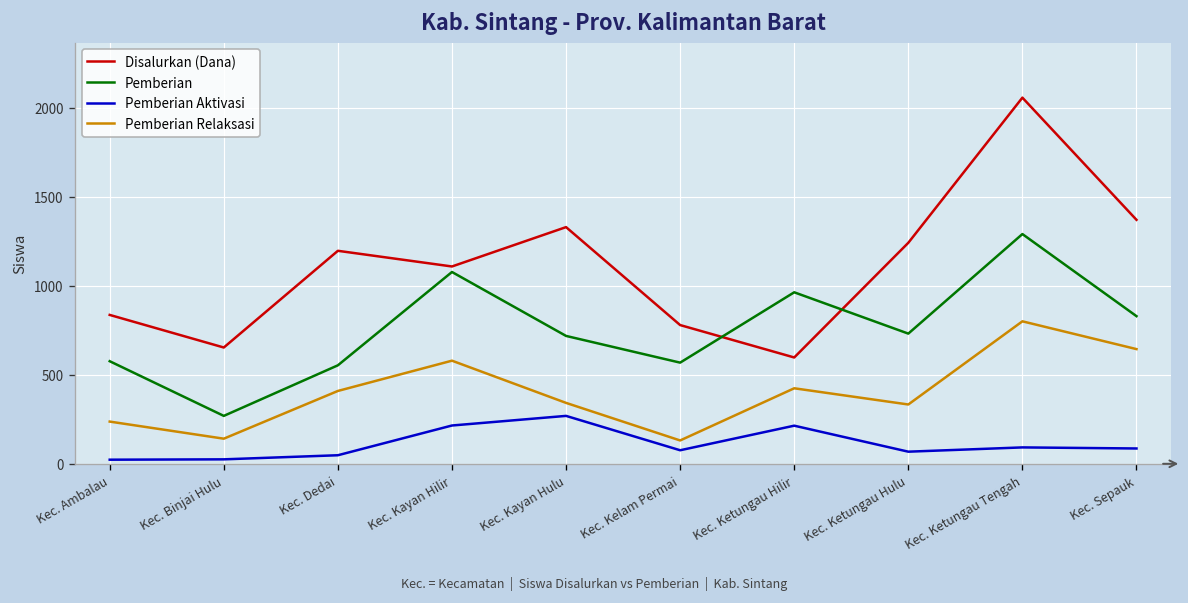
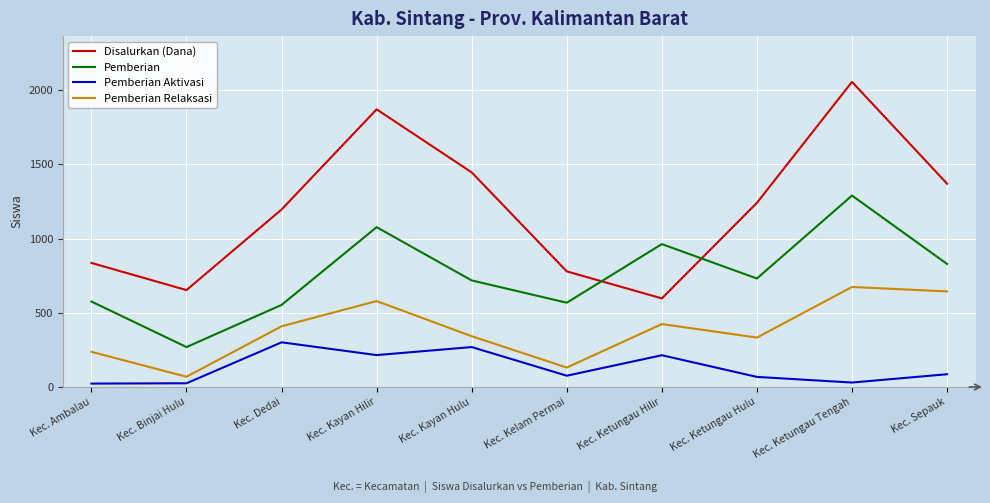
  {
    "Disalurkan (Dana)": {
      "Kec. Ambalau": 840,
      "Kec. Binjai Hulu": 650,
      "Kec. Dedai": 1200,
-     "Kec. Kayan Hilir": 1110,
-     "Kec. Kayan Hulu": 1330,
+     "Kec. Kayan Hilir": 1870,
+     "Kec. Kayan Hulu": 1450,
      "Kec. Kelam Permai": 780,
      "Kec. Ketungau Hilir": 600,
      "Kec. Ketungau Hulu": 1240,
      "Kec. Ketungau Tengah": 2060,
      "Kec. Sepauk": 1370
    },
    "Pemberian": {
      "Kec. Ambalau": 580,
      "Kec. Binjai Hulu": 270,
      "Kec. Dedai": 550,
      "Kec. Kayan Hilir": 1080,
      "Kec. Kayan Hulu": 720,
      "Kec. Kelam Permai": 570,
      "Kec. Ketungau Hilir": 960,
      "Kec. Ketungau Hulu": 730,
      "Kec. Ketungau Tengah": 1290,
      "Kec. Sepauk": 830
    },
    "Pemberian Aktivasi": {
      "Kec. Ambalau": 20,
      "Kec. Binjai Hulu": 30,
-     "Kec. Dedai": 50,
+     "Kec. Dedai": 300,
      "Kec. Kayan Hilir": 220,
      "Kec. Kayan Hulu": 270,
      "Kec. Kelam Permai": 80,
      "Kec. Ketungau Hilir": 210,
      "Kec. Ketungau Hulu": 70,
-     "Kec. Ketungau Tengah": 90,
+     "Kec. Ketungau Tengah": 30,
      "Kec. Sepauk": 90
    },
    "Pemberian Relaksasi": {
      "Kec. Ambalau": 240,
-     "Kec. Binjai Hulu": 140,
+     "Kec. Binjai Hulu": 70,
      "Kec. Dedai": 410,
      "Kec. Kayan Hilir": 580,
      "Kec. Kayan Hulu": 340,
      "Kec. Kelam Permai": 130,
      "Kec. Ketungau Hilir": 420,
      "Kec. Ketungau Hulu": 330,
-     "Kec. Ketungau Tengah": 800,
+     "Kec. Ketungau Tengah": 670,
      "Kec. Sepauk": 640
    }
  }
